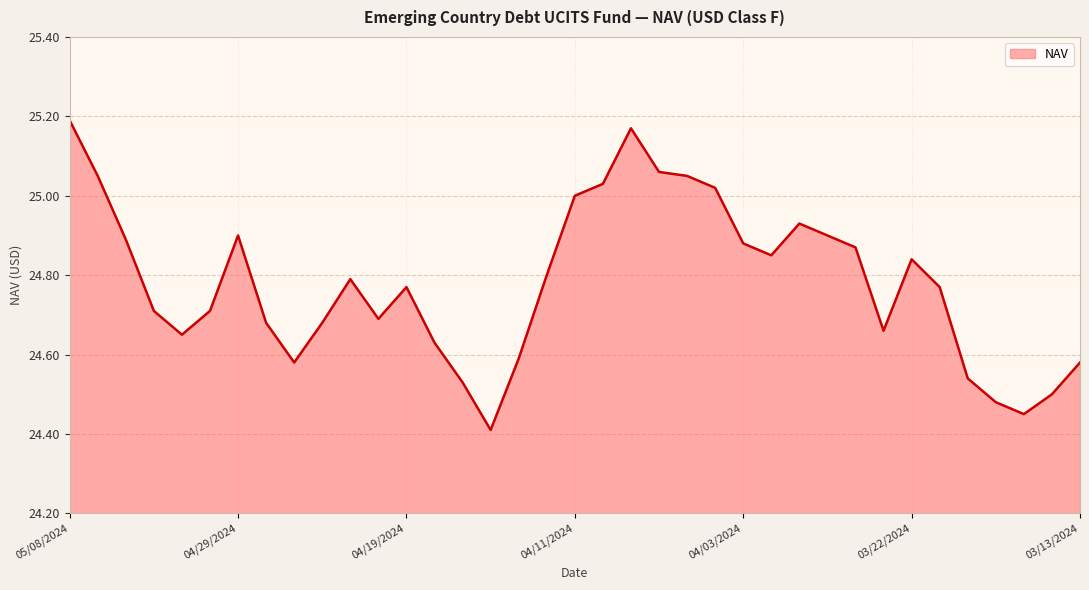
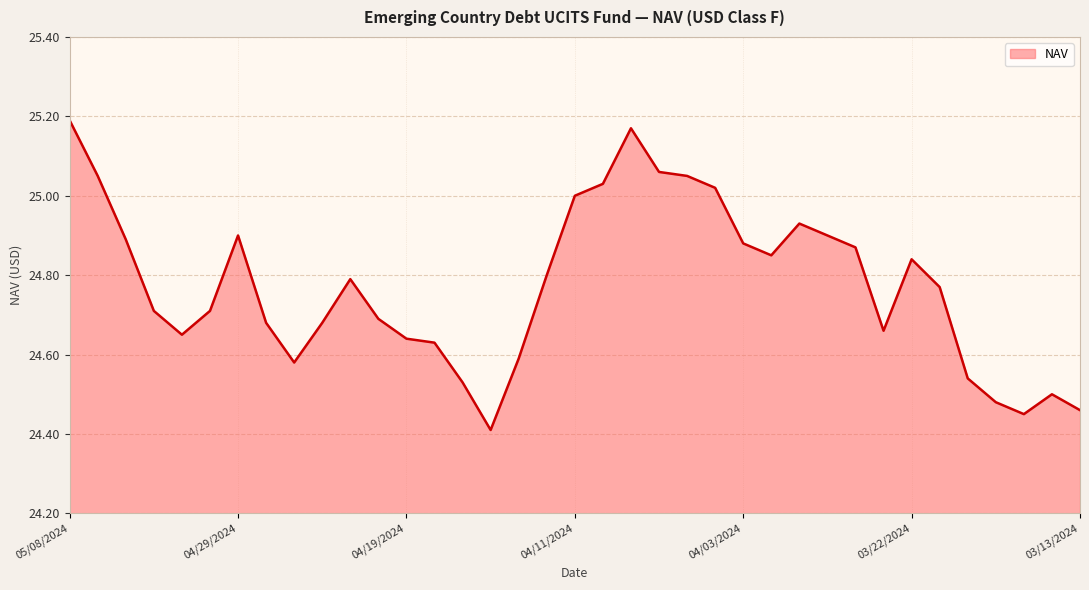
  {
    "05/08/2024": 25.19,
    "04/29/2024": 24.90,
-   "04/19/2024": 24.77,
+   "04/19/2024": 24.64,
    "04/11/2024": 25.00,
    "04/03/2024": 24.88,
    "03/22/2024": 24.84,
-   "03/13/2024": 24.58
+   "03/13/2024": 24.46
  }
